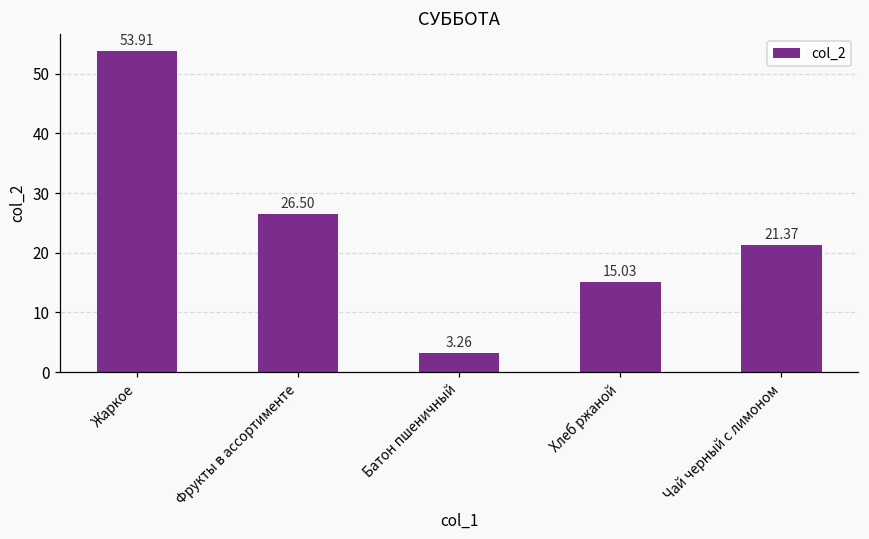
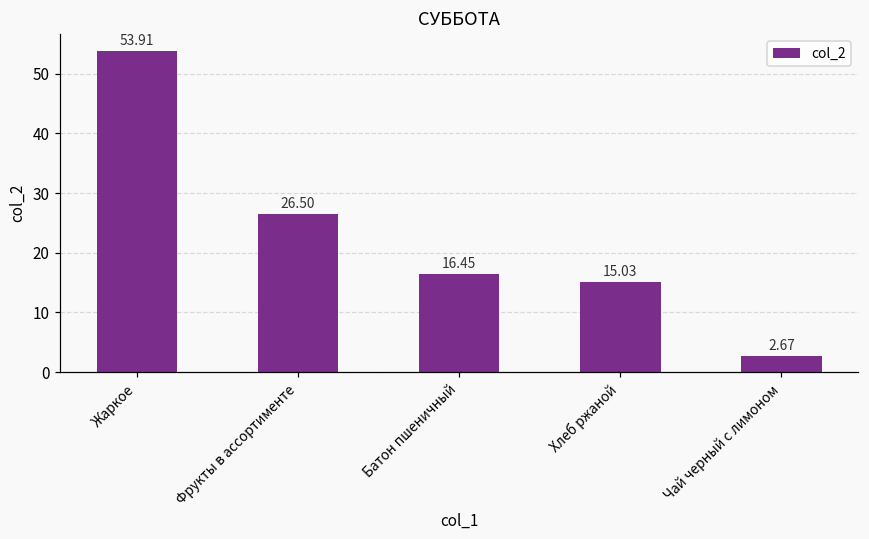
  {
    "Жаркое": 53.91,
    "Фрукты в ассортименте": 26.50,
-   "Батон пшеничный": 3.26,
+   "Батон пшеничный": 16.45,
    "Хлеб ржаной": 15.03,
-   "Чай черный с лимоном": 21.37
+   "Чай черный с лимоном": 2.67
  }
